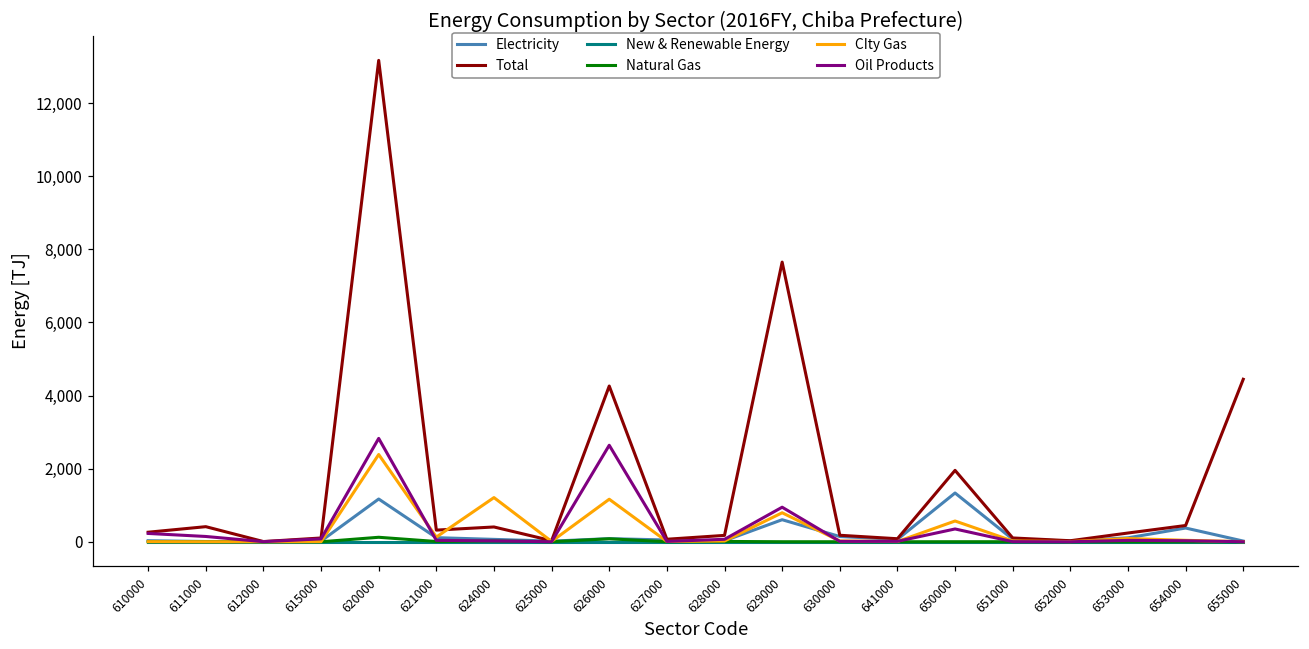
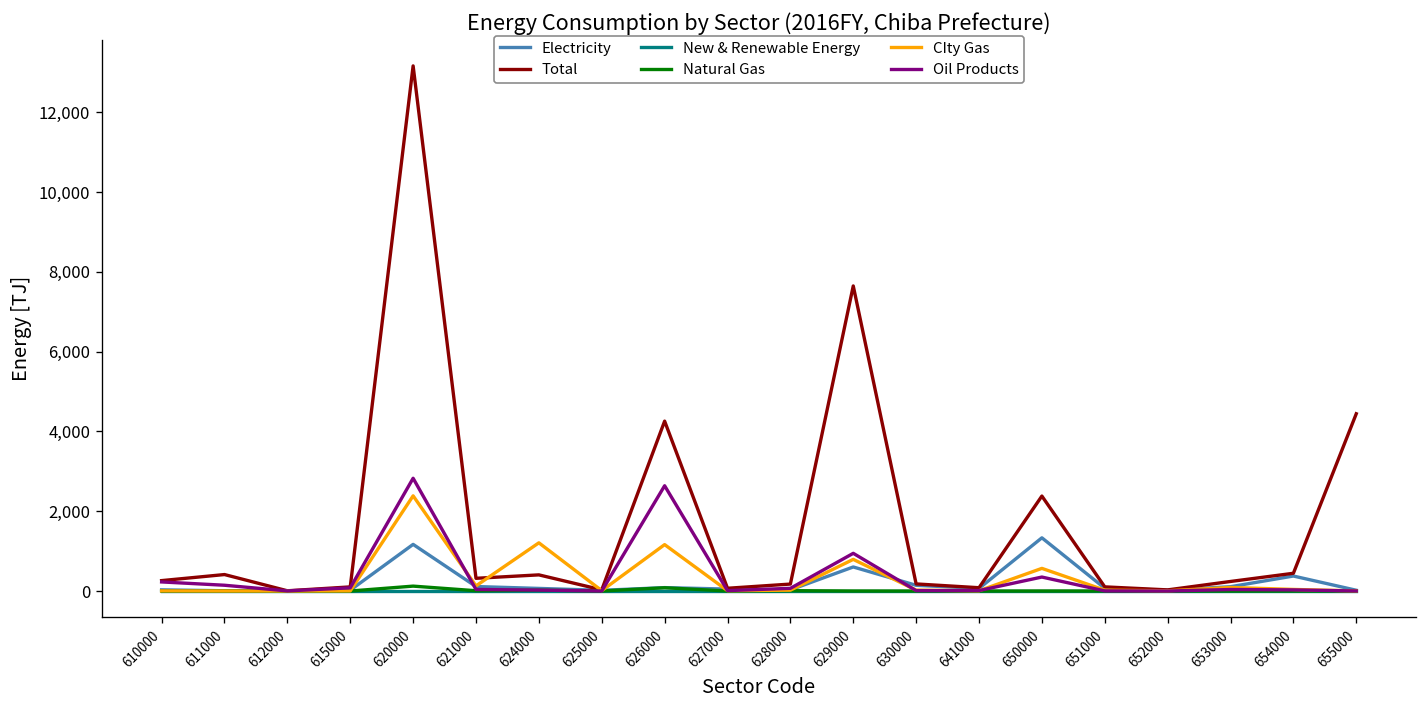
  {
    "Electricity": {
      "620000": "1,200",
      "629000": "600",
      "650000": "1,300"
    },
    "Total": {
      "611000": "400",
      "620000": "13,200",
      "621000": "300",
      "624000": "400",
      "626000": "4,300",
      "628000": "200",
      "629000": "7,600",
-     "650000": "2,000",
+     "650000": "2,400",
      "653000": "200",
      "655000": "4,400"
    },
    "New & Renewable Energy": {
      "620000": "0",
      "626000": "0"
    },
    "Natural Gas": {
      "620000": "100"
    },
    "CIty Gas": {
      "620000": "2,400",
      "624000": "1,200",
      "626000": "1,200",
      "629000": "800",
      "650000": "600"
    },
    "Oil Products": {
      "611000": "100",
      "620000": "2,800",
      "626000": "2,600",
      "629000": "900",
      "650000": "400"
    }
  }
